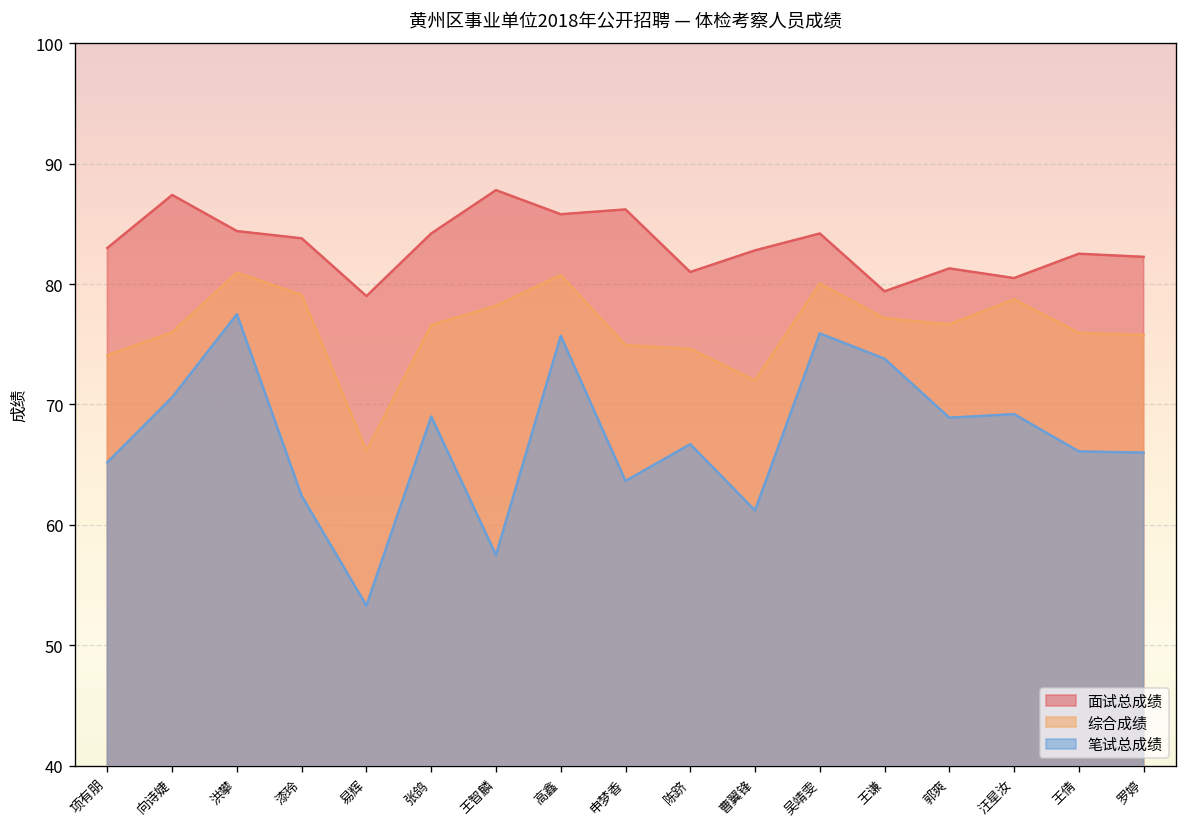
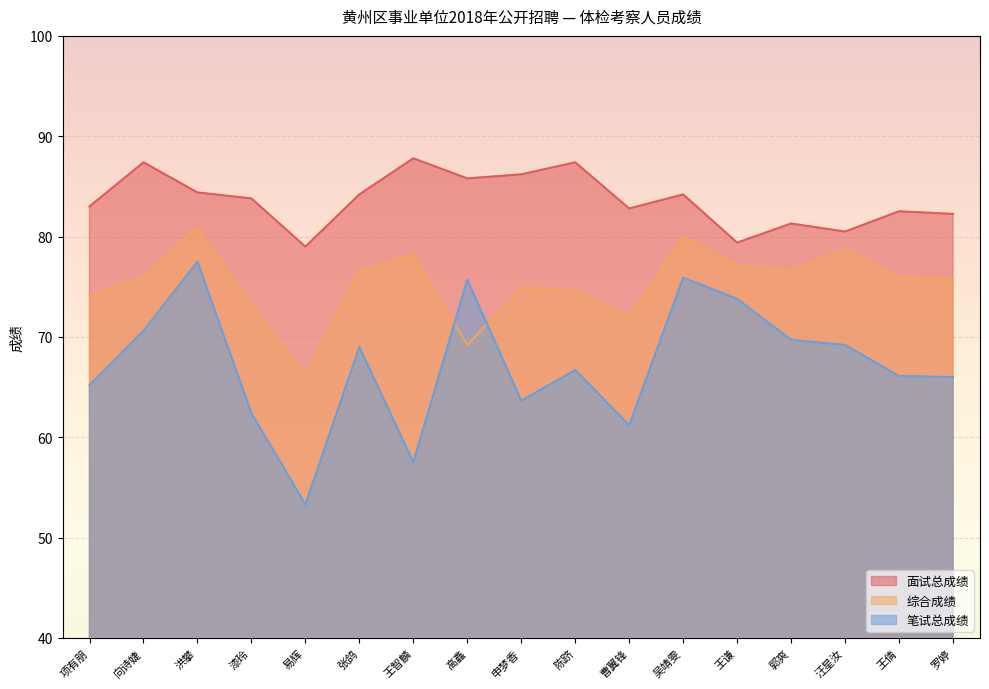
  {
    "面试总成绩": {
      "项有朋": 83.0,
      "向诗婕": 87.4,
      "洪攀": 84.4,
      "漆玲": 83.8,
      "易辉": 79.0,
      "张鸽": 84.2,
      "王智麟": 87.8,
      "高鑫": 85.8,
      "申梦香": 86.2,
-     "陈跻": 81.0,
+     "陈跻": 87.4,
      "曹翼锋": 82.8,
      "吴靖雯": 84.2,
      "王谦": 79.4,
      "郭爽": 81.3,
      "汪星汝": 80.5,
      "王倩": 82.5,
      "罗婷": 82.3
    },
    "综合成绩": {
      "项有朋": 74.1,
      "向诗婕": 76.0,
      "洪攀": 81.0,
-     "漆玲": 79.1,
+     "漆玲": 73.1,
      "易辉": 66.2,
      "张鸽": 76.6,
      "王智麟": 78.2,
-     "高鑫": 80.8,
+     "高鑫": 69.2,
      "申梦香": 74.9,
      "陈跻": 74.6,
      "曹翼锋": 72.0,
      "吴靖雯": 80.1,
      "王谦": 77.2,
      "郭爽": 76.7,
      "汪星汝": 78.7,
      "王倩": 76.0,
      "罗婷": 75.8
    },
    "笔试总成绩": {
      "项有朋": 65.2,
      "向诗婕": 70.6,
      "洪攀": 77.5,
      "漆玲": 62.4,
      "易辉": 53.3,
      "张鸽": 69.0,
      "王智麟": 57.5,
      "高鑫": 75.7,
      "申梦香": 63.7,
      "陈跻": 66.7,
      "曹翼锋": 61.2,
      "吴靖雯": 75.9,
      "王谦": 73.8,
-     "郭爽": 68.9,
+     "郭爽": 69.7,
      "汪星汝": 69.2,
      "王倩": 66.1,
      "罗婷": 66.0
    }
  }
